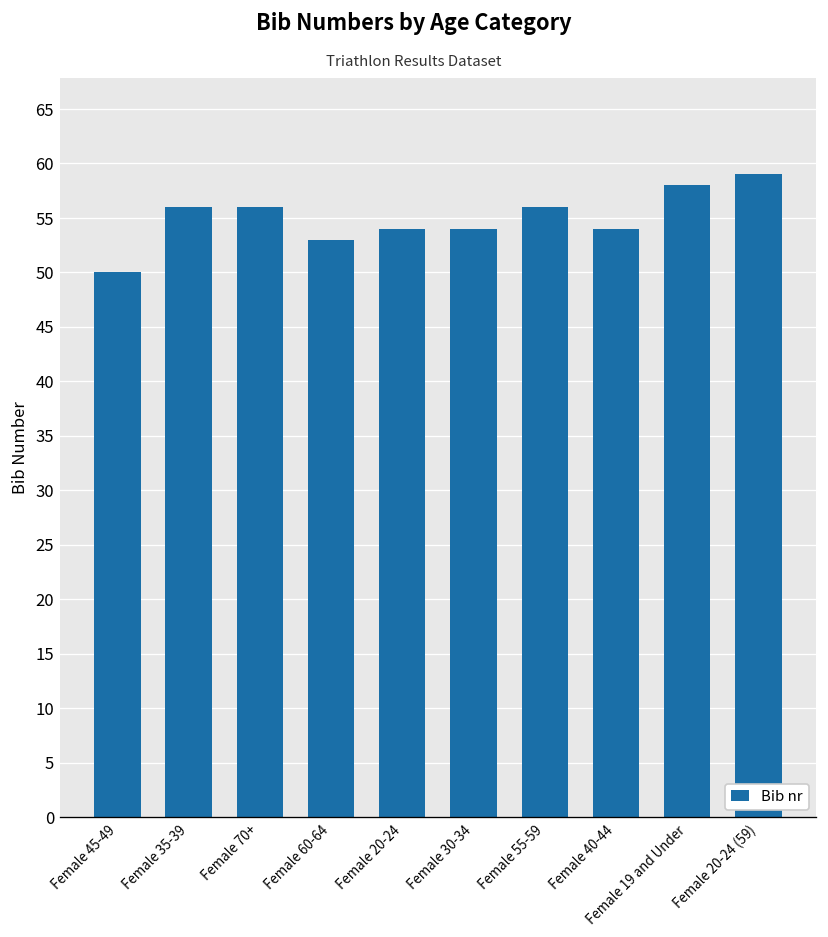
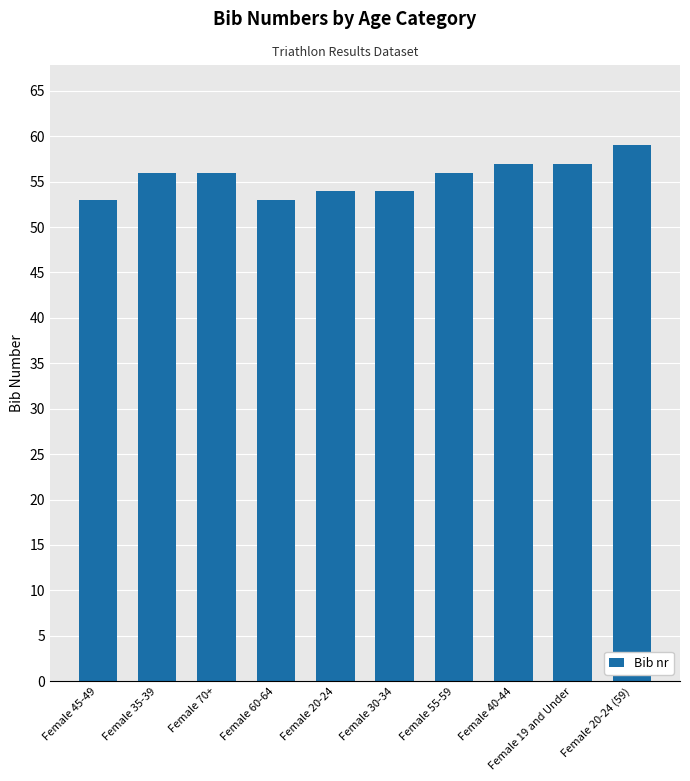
  {
-   "Female 45-49": 50,
+   "Female 45-49": 53,
    "Female 35-39": 56,
    "Female 70+": 56,
    "Female 60-64": 53,
    "Female 20-24": 54,
    "Female 30-34": 54,
    "Female 55-59": 56,
-   "Female 40-44": 54,
-   "Female 19 and Under": 58,
+   "Female 40-44": 57,
+   "Female 19 and Under": 57,
    "Female 20-24 (59)": 59
  }
